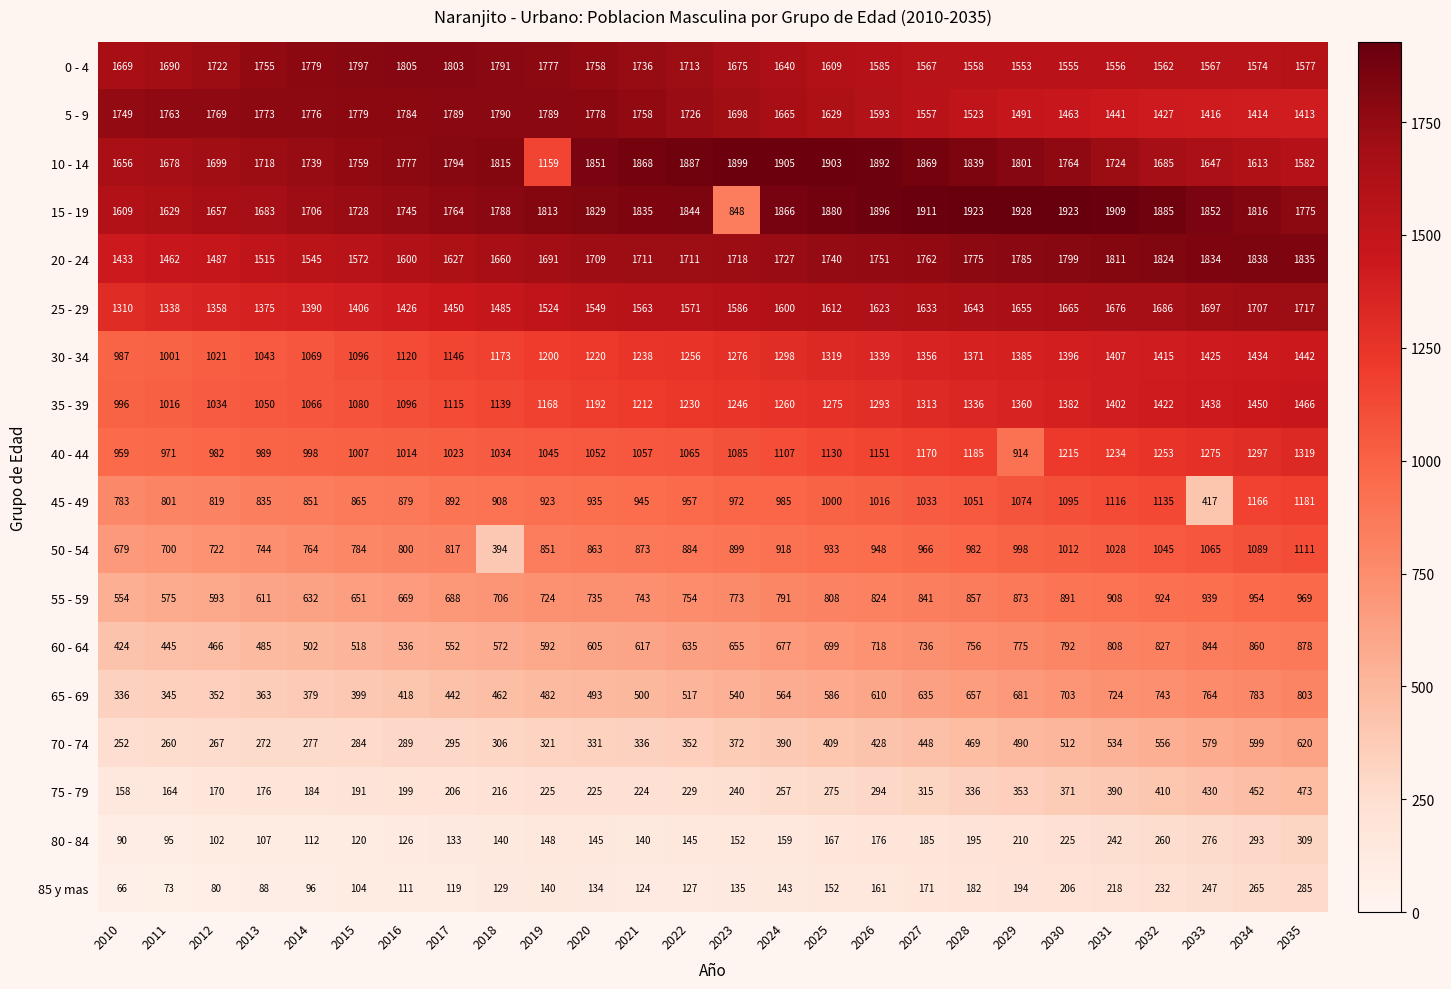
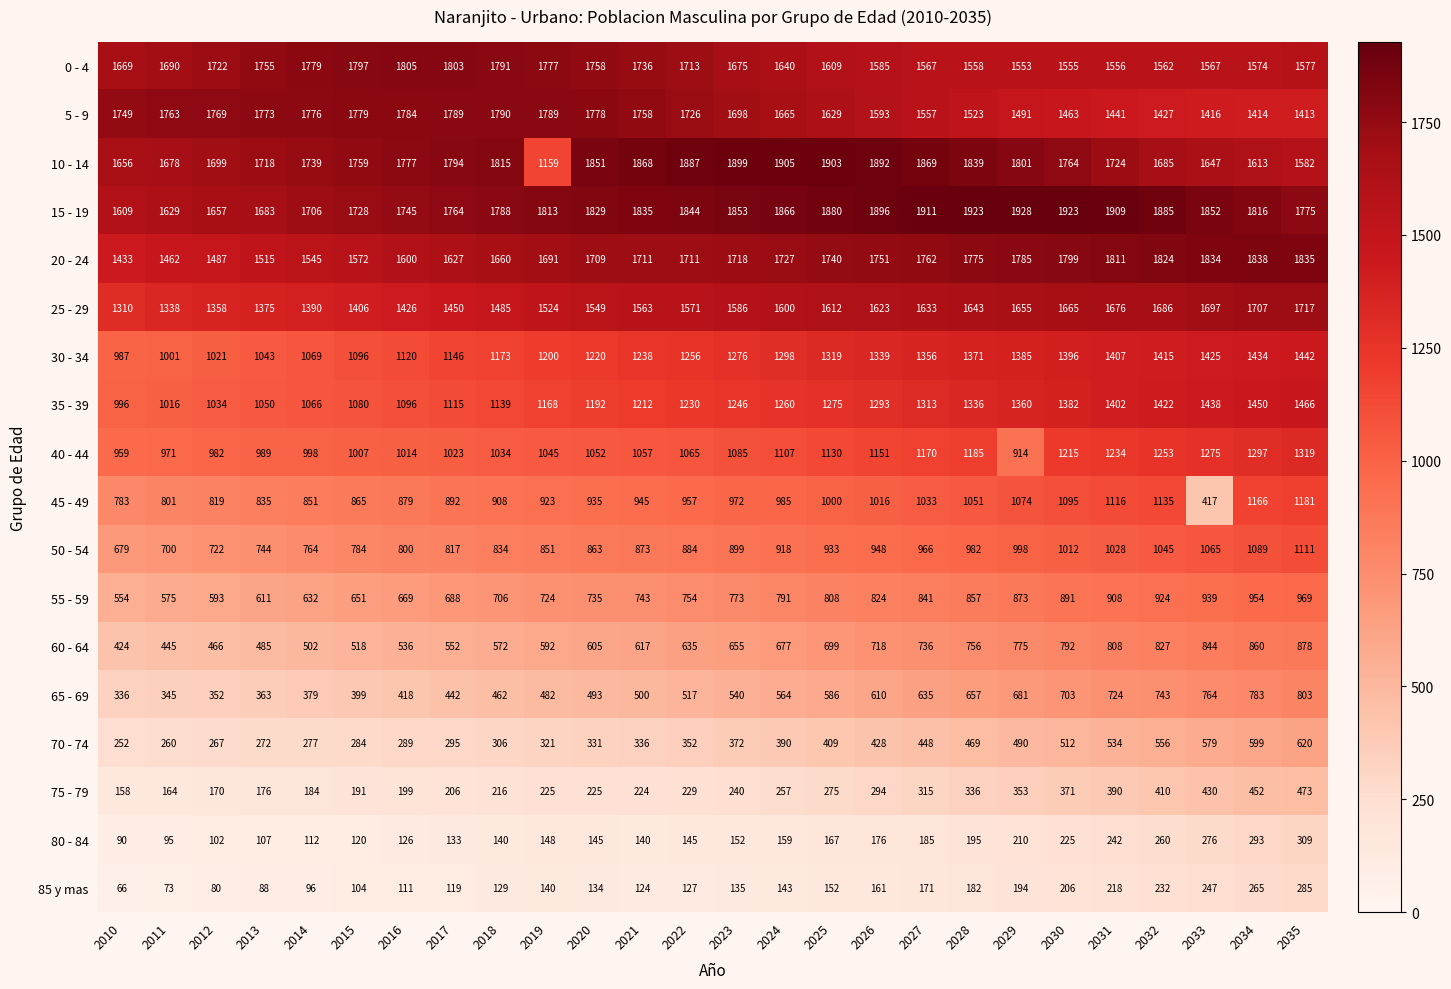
  {
    "15 - 19": {
      "2010": 1609,
      "2011": 1629,
      "2012": 1657,
      "2013": 1683,
      "2014": 1706,
      "2015": 1728,
      "2016": 1745,
      "2017": 1764,
      "2018": 1788,
      "2019": 1813,
      "2020": 1829,
      "2021": 1835,
      "2022": 1844,
-     "2023": 848,
+     "2023": 1853,
      "2024": 1866,
      "2025": 1880,
      "2026": 1896,
      "2027": 1911,
      "2028": 1923,
      "2029": 1928,
      "2030": 1923,
      "2031": 1909,
      "2032": 1885,
      "2033": 1852,
      "2034": 1816,
      "2035": 1775
    },
    "50 - 54": {
      "2010": 679,
      "2011": 700,
      "2012": 722,
      "2013": 744,
      "2014": 764,
      "2015": 784,
      "2016": 800,
      "2017": 817,
-     "2018": 394,
+     "2018": 834,
      "2019": 851,
      "2020": 863,
      "2021": 873,
      "2022": 884,
      "2023": 899,
      "2024": 918,
      "2025": 933,
      "2026": 948,
      "2027": 966,
      "2028": 982,
      "2029": 998,
      "2030": 1012,
      "2031": 1028,
      "2032": 1045,
      "2033": 1065,
      "2034": 1089,
      "2035": 1111
    }
  }
